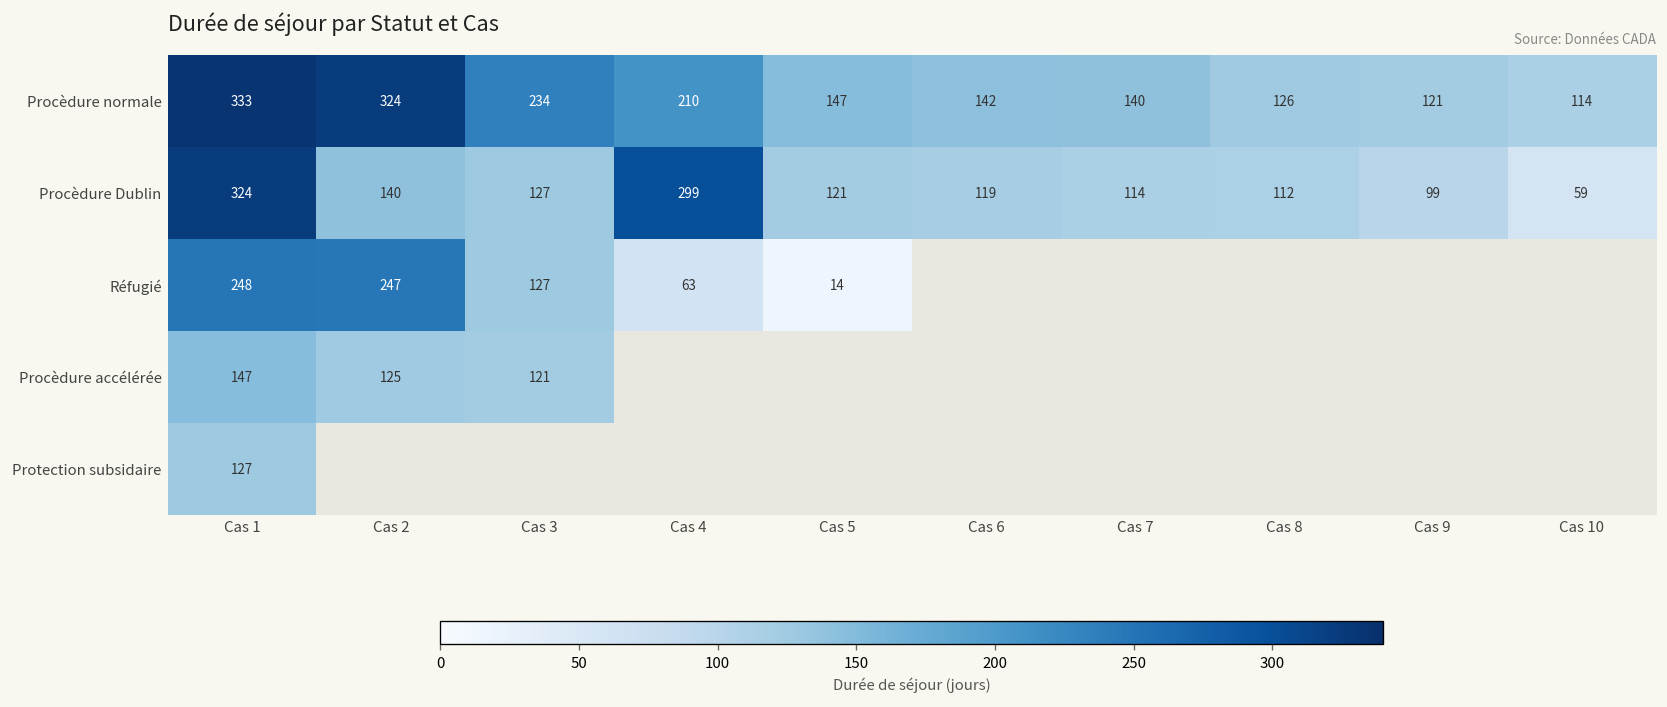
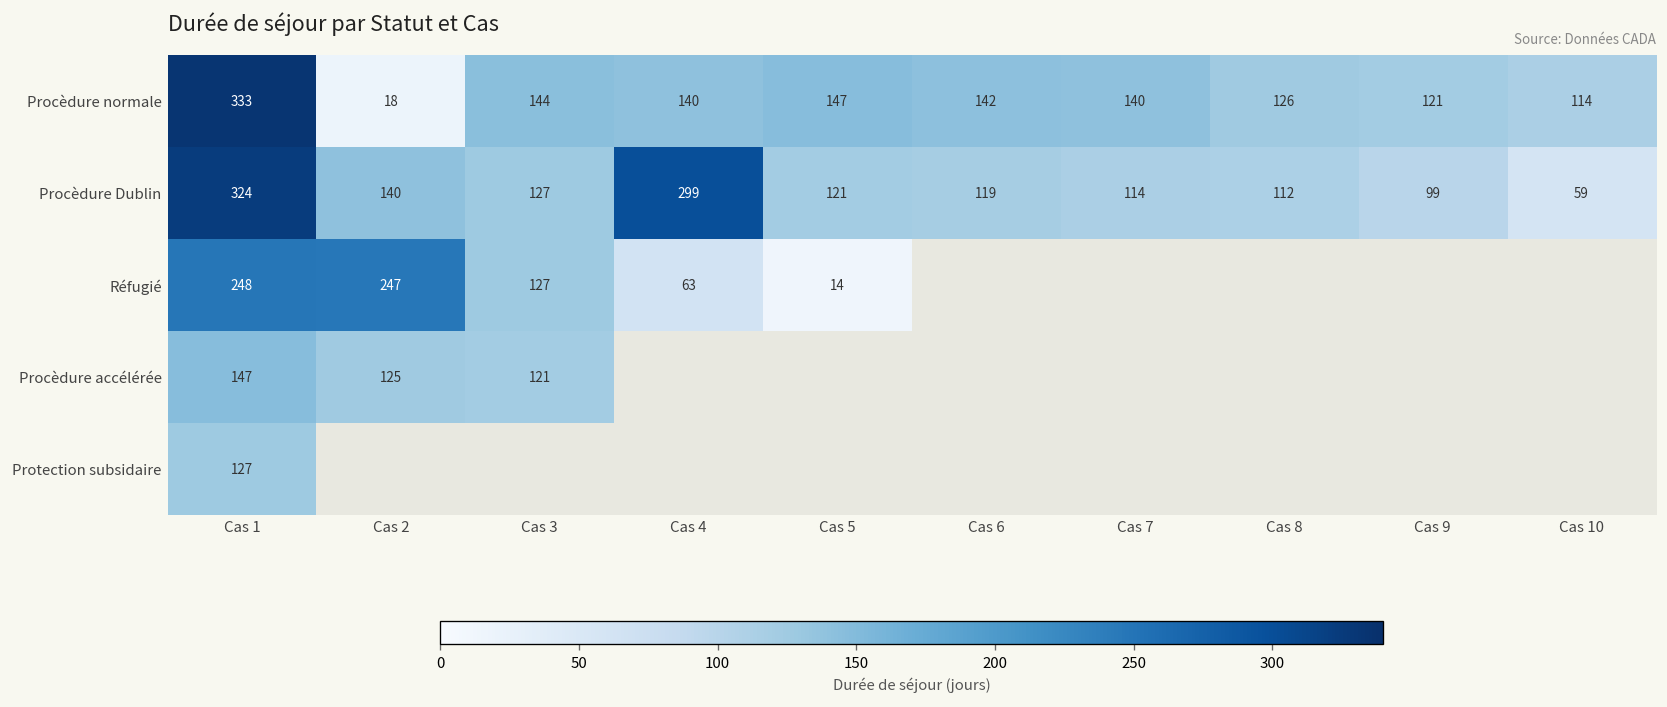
  {
    "Procèdure normale": {
      "Cas 1": 333,
-     "Cas 2": 324,
-     "Cas 3": 234,
-     "Cas 4": 210,
+     "Cas 2": 18,
+     "Cas 3": 144,
+     "Cas 4": 140,
      "Cas 5": 147,
      "Cas 6": 142,
      "Cas 7": 140,
      "Cas 8": 126,
      "Cas 9": 121,
      "Cas 10": 114
    },
    "Procèdure Dublin": {
      "Cas 1": 324,
      "Cas 2": 140,
      "Cas 3": 127,
      "Cas 4": 299,
      "Cas 5": 121,
      "Cas 6": 119,
      "Cas 7": 114,
      "Cas 8": 112,
      "Cas 9": 99,
      "Cas 10": 59
    },
    "Réfugié": {
      "Cas 1": 248,
      "Cas 2": 247,
      "Cas 3": 127,
      "Cas 4": 63,
      "Cas 5": 14
    },
    "Procèdure accélérée": {
      "Cas 1": 147,
      "Cas 2": 125,
      "Cas 3": 121
    },
    "Protection subsidaire": {
      "Cas 1": 127
    }
  }
